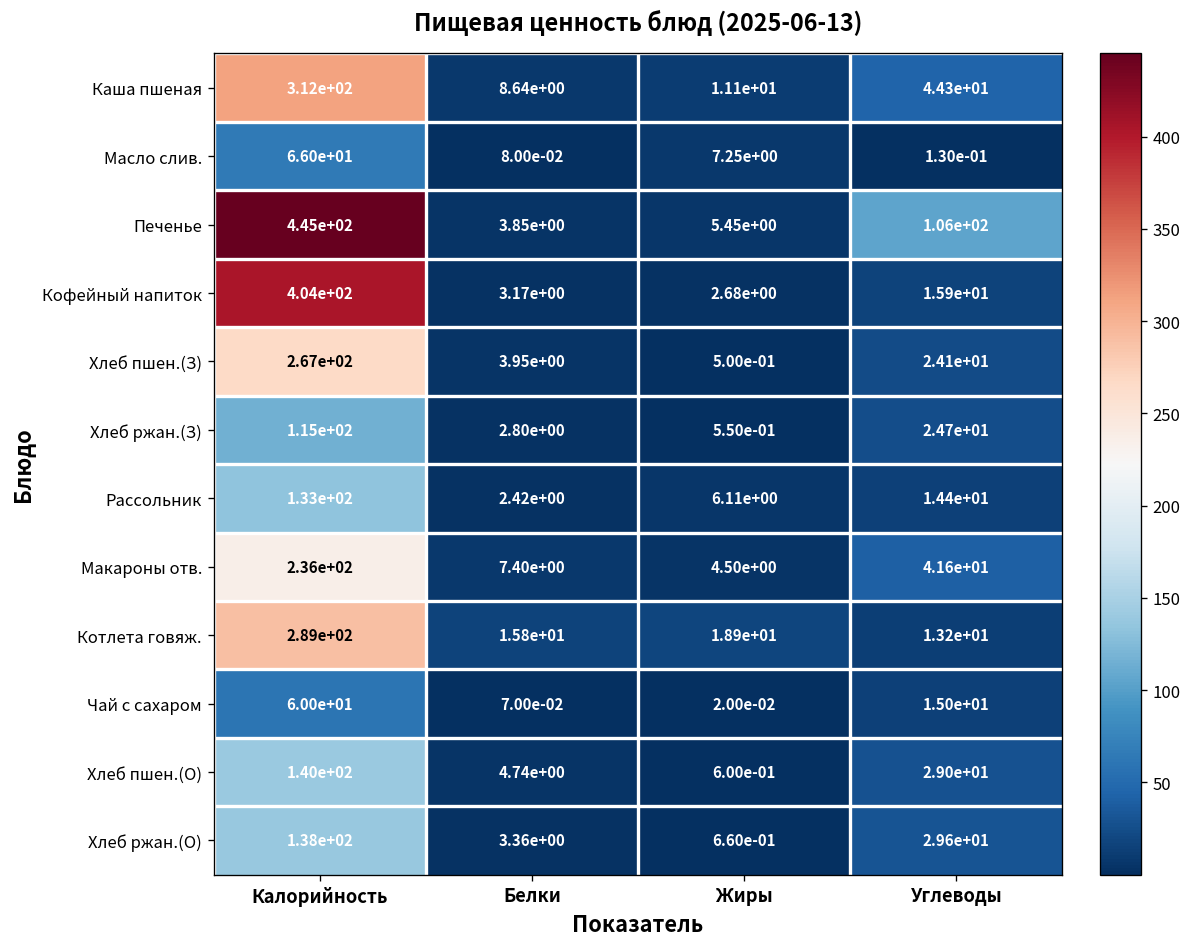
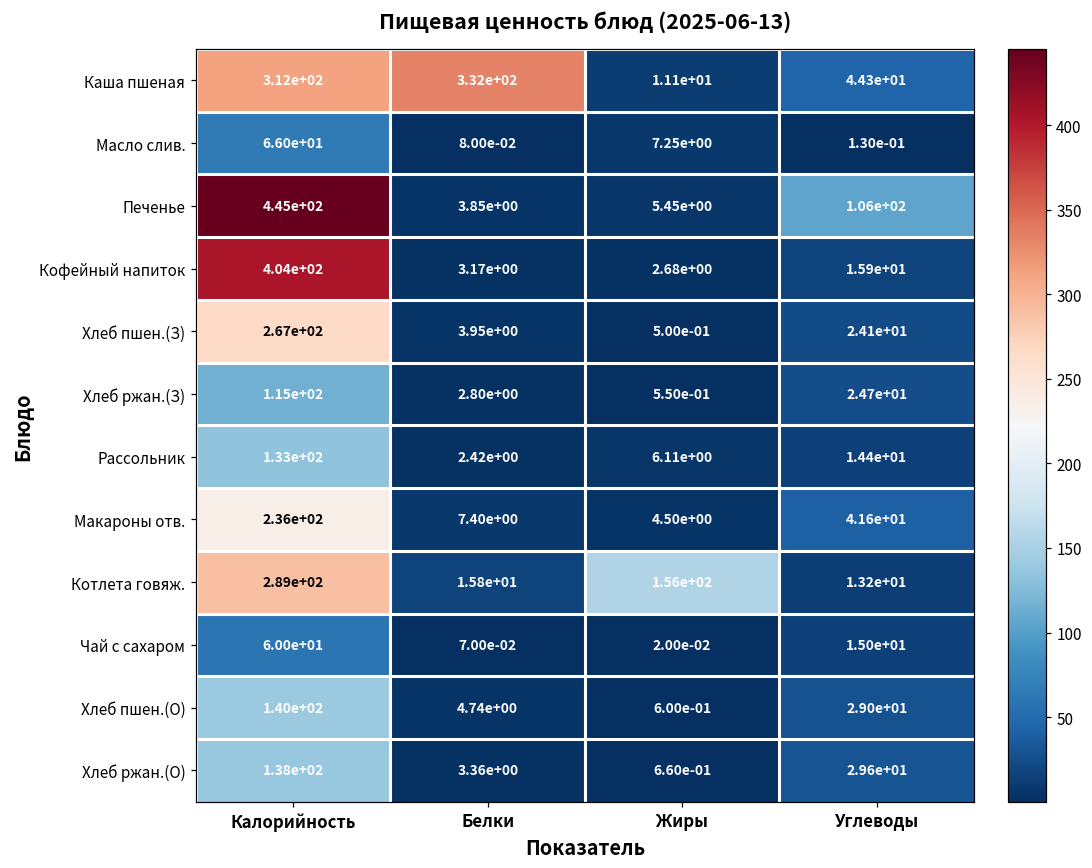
  {
    "Каша пшеная": {
      "Калорийность": "3.12e+02",
-     "Белки": "8.64e+00",
+     "Белки": "3.32e+02",
      "Жиры": "1.11e+01",
      "Углеводы": "4.43e+01"
    },
    "Масло слив.": {
      "Калорийность": "6.60e+01",
      "Белки": "8.00e-02",
      "Жиры": "7.25e+00",
      "Углеводы": "1.30e-01"
    },
    "Печенье": {
      "Калорийность": "4.45e+02",
      "Белки": "3.85e+00",
      "Жиры": "5.45e+00",
      "Углеводы": "1.06e+02"
    },
    "Кофейный напиток": {
      "Калорийность": "4.04e+02",
      "Белки": "3.17e+00",
      "Жиры": "2.68e+00",
      "Углеводы": "1.59e+01"
    },
    "Хлеб пшен.(З)": {
      "Калорийность": "2.67e+02",
      "Белки": "3.95e+00",
      "Жиры": "5.00e-01",
      "Углеводы": "2.41e+01"
    },
    "Хлеб ржан.(З)": {
      "Калорийность": "1.15e+02",
      "Белки": "2.80e+00",
      "Жиры": "5.50e-01",
      "Углеводы": "2.47e+01"
    },
    "Рассольник": {
      "Калорийность": "1.33e+02",
      "Белки": "2.42e+00",
      "Жиры": "6.11e+00",
      "Углеводы": "1.44e+01"
    },
    "Макароны отв.": {
      "Калорийность": "2.36e+02",
      "Белки": "7.40e+00",
      "Жиры": "4.50e+00",
      "Углеводы": "4.16e+01"
    },
    "Котлета говяж.": {
      "Калорийность": "2.89e+02",
      "Белки": "1.58e+01",
-     "Жиры": "1.89e+01",
+     "Жиры": "1.56e+02",
      "Углеводы": "1.32e+01"
    },
    "Чай с сахаром": {
      "Калорийность": "6.00e+01",
      "Белки": "7.00e-02",
      "Жиры": "2.00e-02",
      "Углеводы": "1.50e+01"
    },
    "Хлеб пшен.(О)": {
      "Калорийность": "1.40e+02",
      "Белки": "4.74e+00",
      "Жиры": "6.00e-01",
      "Углеводы": "2.90e+01"
    },
    "Хлеб ржан.(О)": {
      "Калорийность": "1.38e+02",
      "Белки": "3.36e+00",
      "Жиры": "6.60e-01",
      "Углеводы": "2.96e+01"
    }
  }
